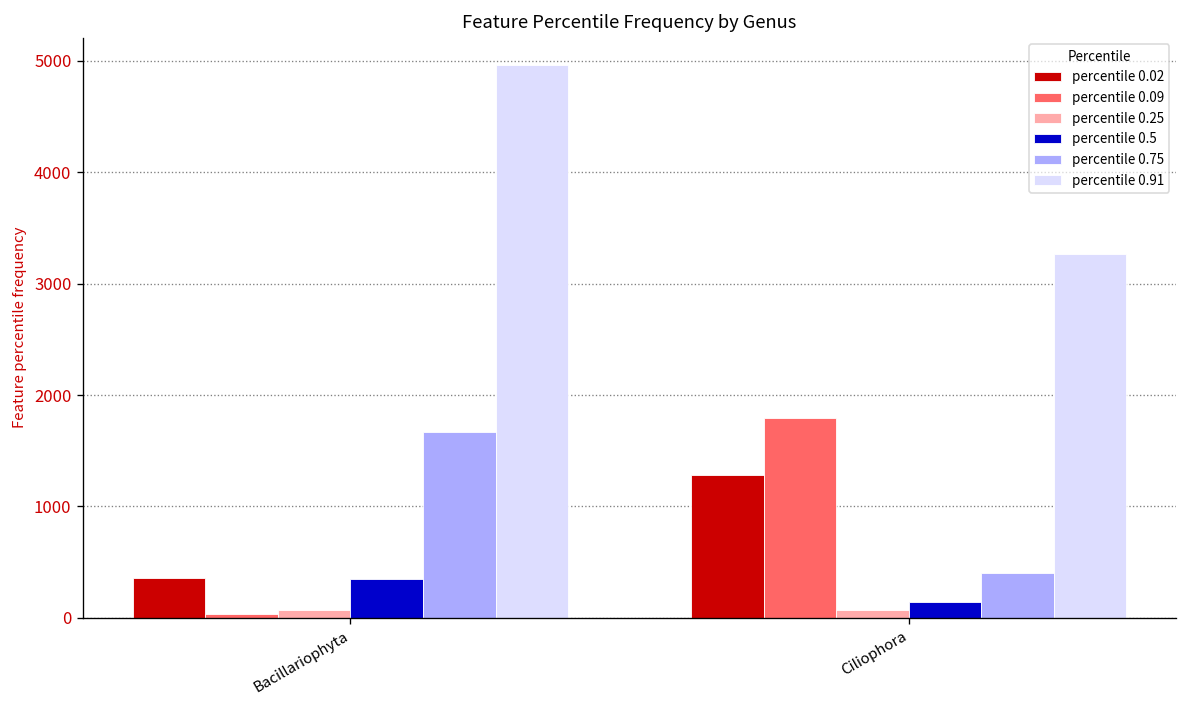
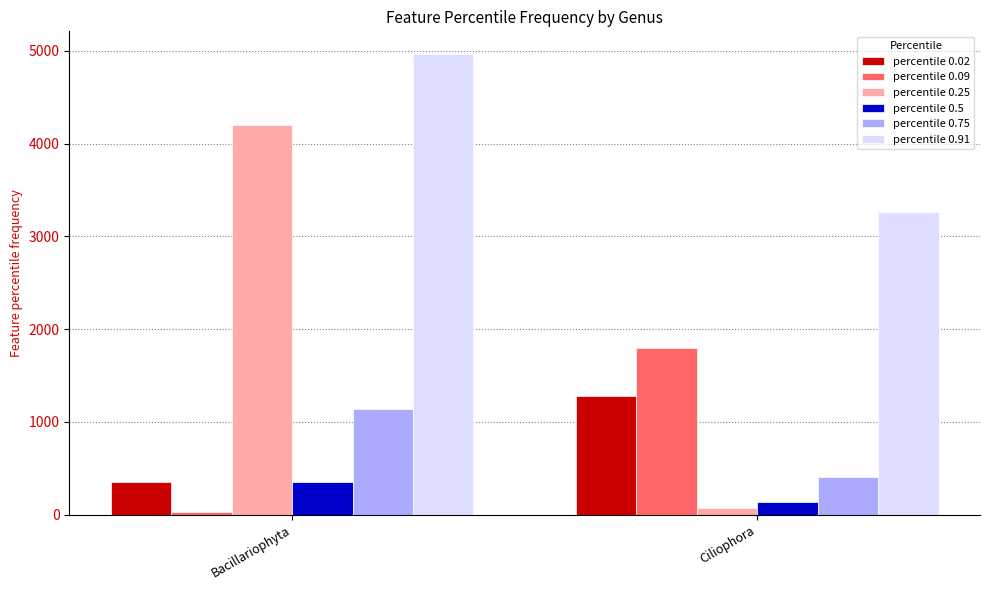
  {
    "percentile 0.02": {
      "Bacillariophyta": 400,
      "Ciliophora": 1300
    },
    "percentile 0.09": {
      "Bacillariophyta": 0,
      "Ciliophora": 1800
    },
    "percentile 0.25": {
-     "Bacillariophyta": 100,
+     "Bacillariophyta": 4200,
      "Ciliophora": 100
    },
    "percentile 0.5": {
      "Bacillariophyta": 400,
      "Ciliophora": 100
    },
    "percentile 0.75": {
-     "Bacillariophyta": 1700,
+     "Bacillariophyta": 1100,
      "Ciliophora": 400
    },
    "percentile 0.91": {
      "Bacillariophyta": 5000,
      "Ciliophora": 3300
    }
  }
